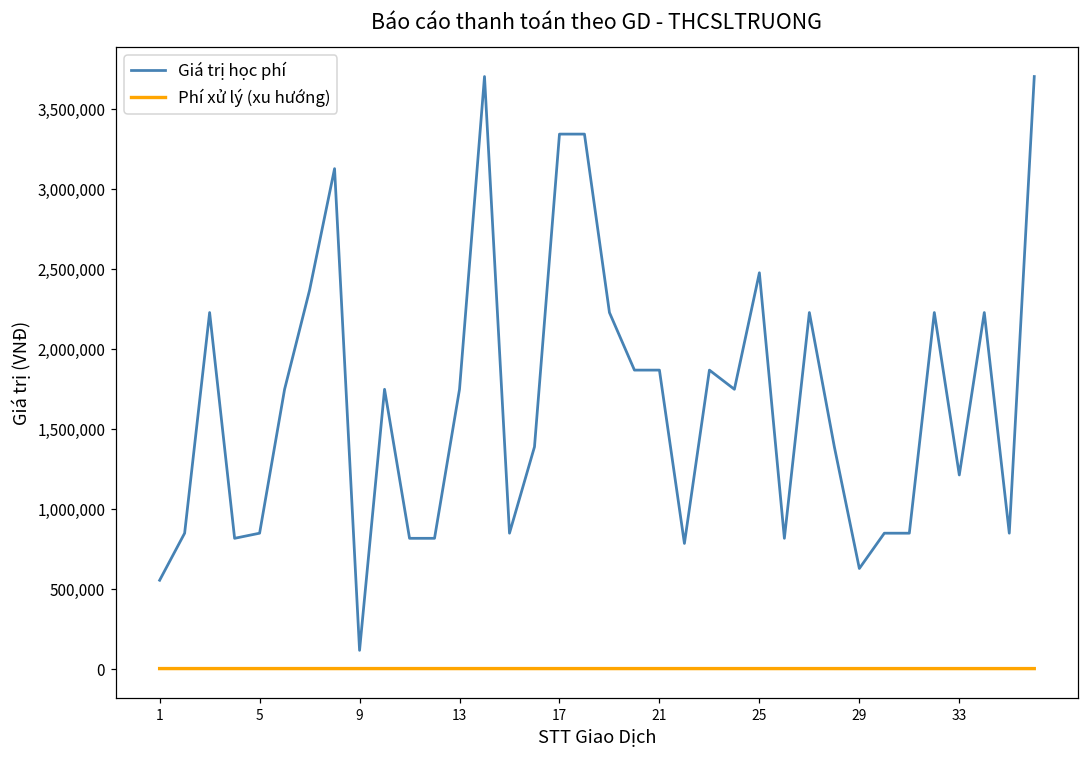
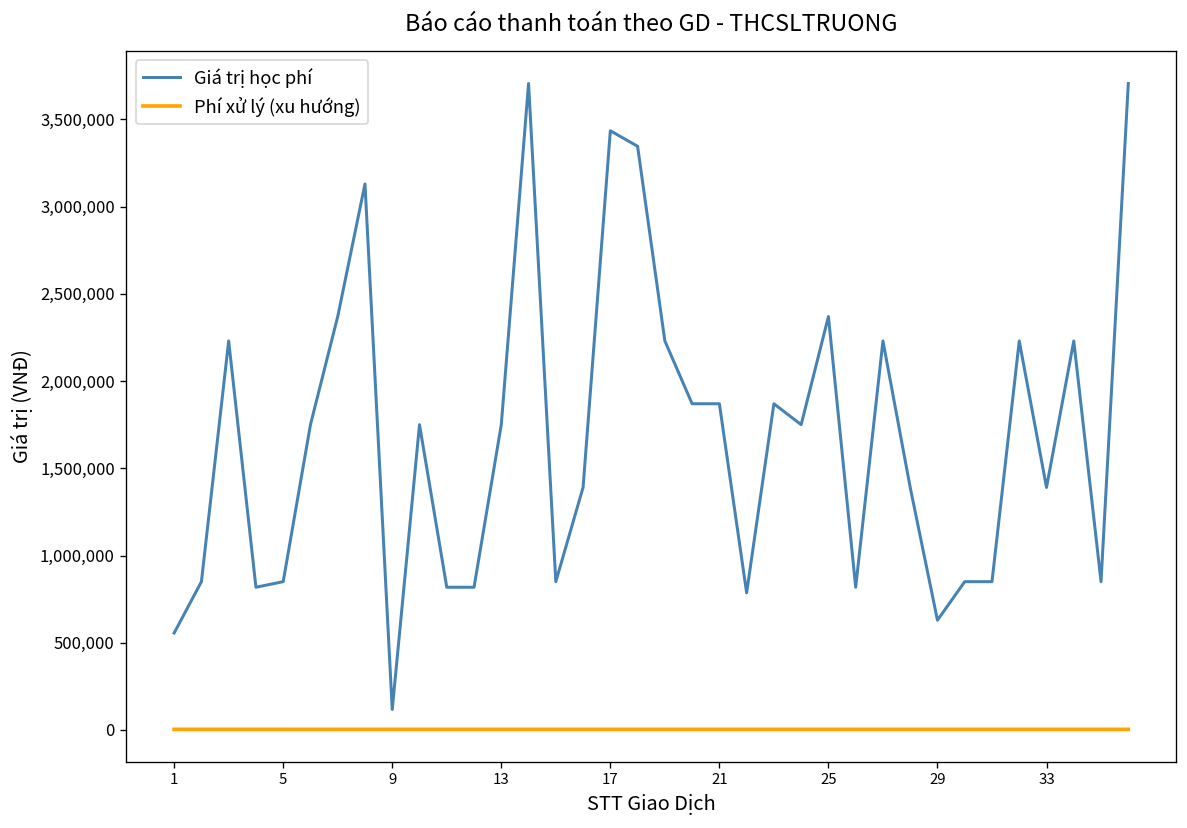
  {
    "Giá trị học phí": {
      "1": "560,000",
      "5": "850,000",
      "9": "120,000",
      "13": "1,750,000",
-     "17": "3,350,000",
+     "17": "3,430,000",
      "21": "1,870,000",
-     "25": "2,480,000",
+     "25": "2,370,000",
      "29": "630,000",
-     "33": "1,210,000"
+     "33": "1,390,000"
    },
    "Phí xử lý (xu hướng)": {
      "1": "0",
      "5": "0",
      "9": "0",
      "13": "0",
      "17": "0",
      "21": "0",
      "25": "0",
      "29": "0",
      "33": "0"
    }
  }
